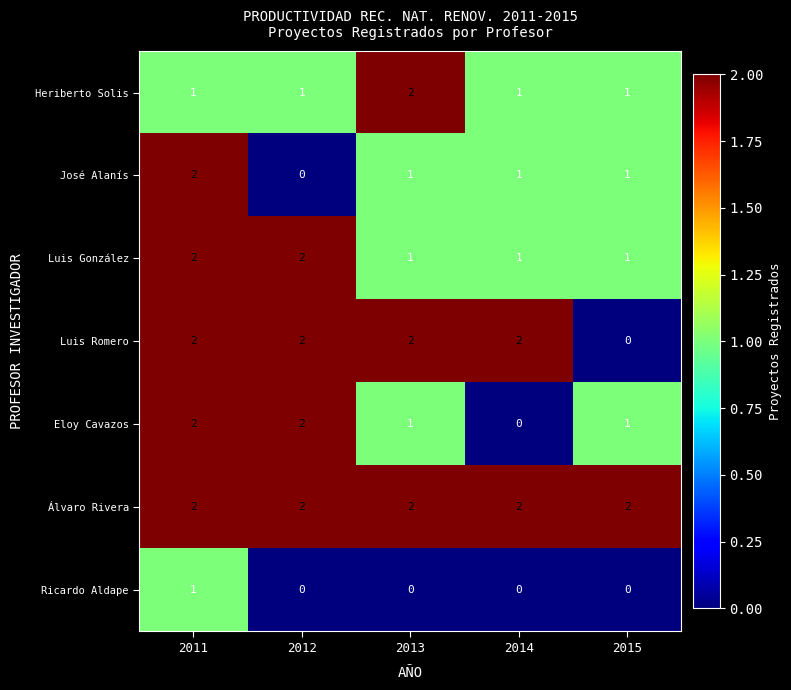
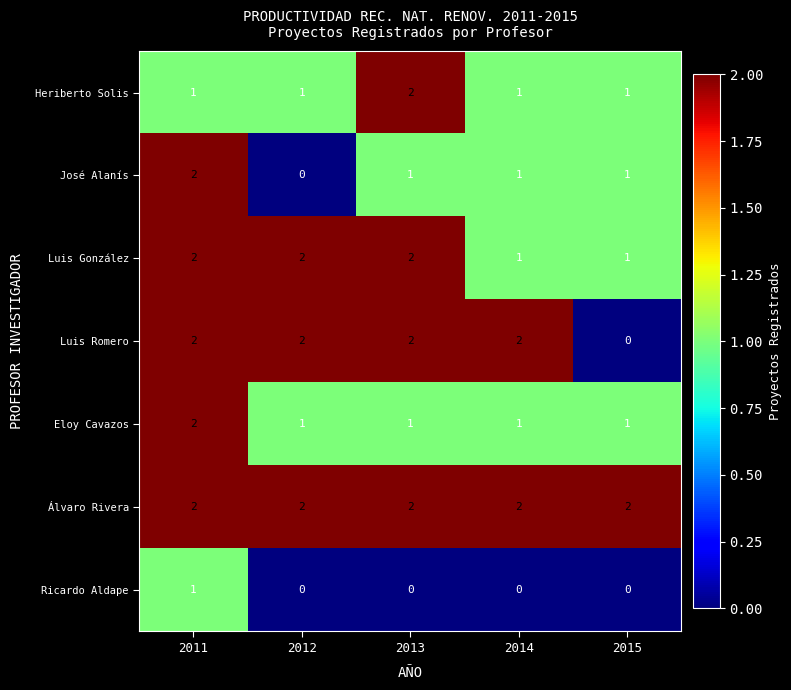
  {
    "Heriberto Solis": {
      "2011": 1,
      "2012": 1,
      "2013": 2,
      "2014": 1,
      "2015": 1
    },
    "José Alanís": {
      "2011": 2,
      "2012": 0,
      "2013": 1,
      "2014": 1,
      "2015": 1
    },
    "Luis González": {
      "2011": 2,
      "2012": 2,
-     "2013": 1,
+     "2013": 2,
      "2014": 1,
      "2015": 1
    },
    "Luis Romero": {
      "2011": 2,
      "2012": 2,
      "2013": 2,
      "2014": 2,
      "2015": 0
    },
    "Eloy Cavazos": {
      "2011": 2,
-     "2012": 2,
+     "2012": 1,
      "2013": 1,
-     "2014": 0,
+     "2014": 1,
      "2015": 1
    },
    "Álvaro Rivera": {
      "2011": 2,
      "2012": 2,
      "2013": 2,
      "2014": 2,
      "2015": 2
    },
    "Ricardo Aldape": {
      "2011": 1,
      "2012": 0,
      "2013": 0,
      "2014": 0,
      "2015": 0
    }
  }
